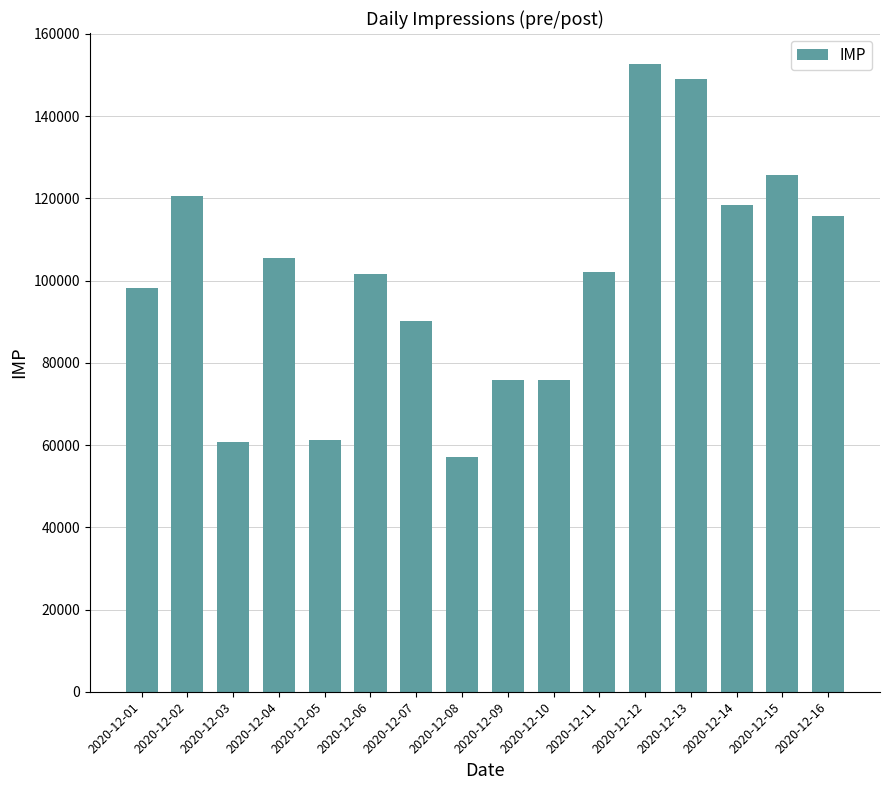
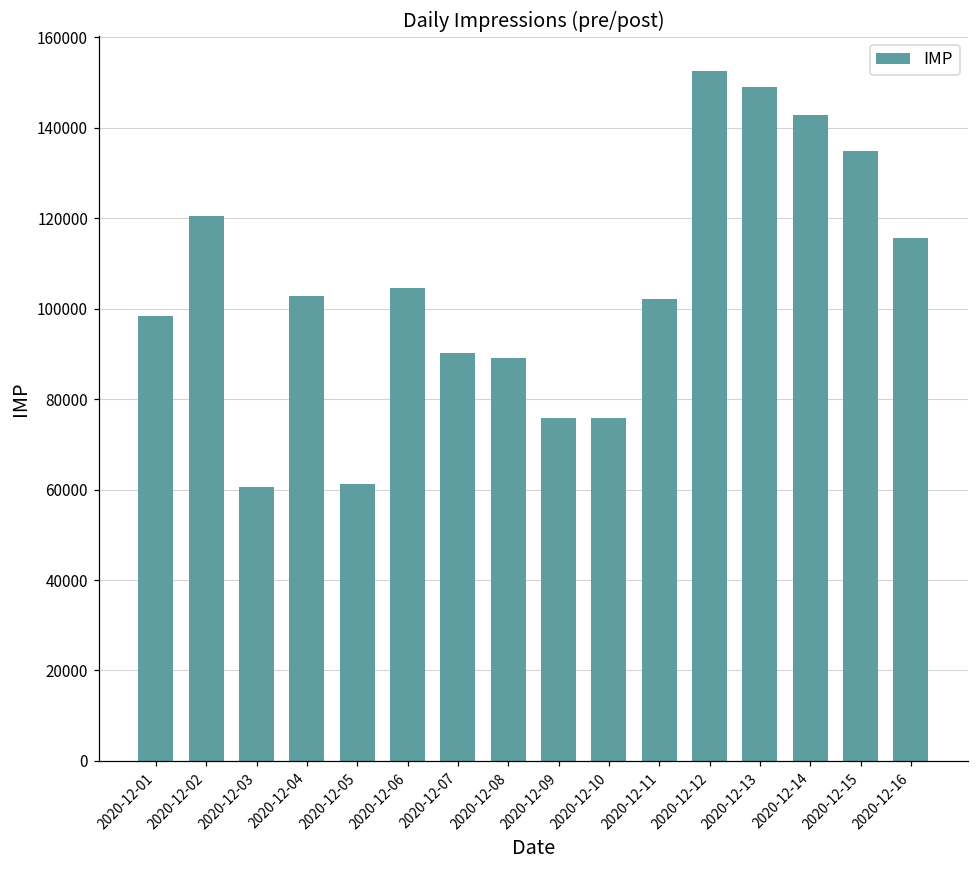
  {
    "2020-12-01": 98000,
    "2020-12-02": 121000,
    "2020-12-03": 61000,
-   "2020-12-04": 105000,
+   "2020-12-04": 103000,
    "2020-12-05": 61000,
-   "2020-12-06": 102000,
+   "2020-12-06": 105000,
    "2020-12-07": 90000,
-   "2020-12-08": 57000,
+   "2020-12-08": 89000,
    "2020-12-09": 76000,
    "2020-12-10": 76000,
    "2020-12-11": 102000,
    "2020-12-12": 153000,
    "2020-12-13": 149000,
-   "2020-12-14": 118000,
-   "2020-12-15": 126000,
+   "2020-12-14": 143000,
+   "2020-12-15": 135000,
    "2020-12-16": 116000
  }
